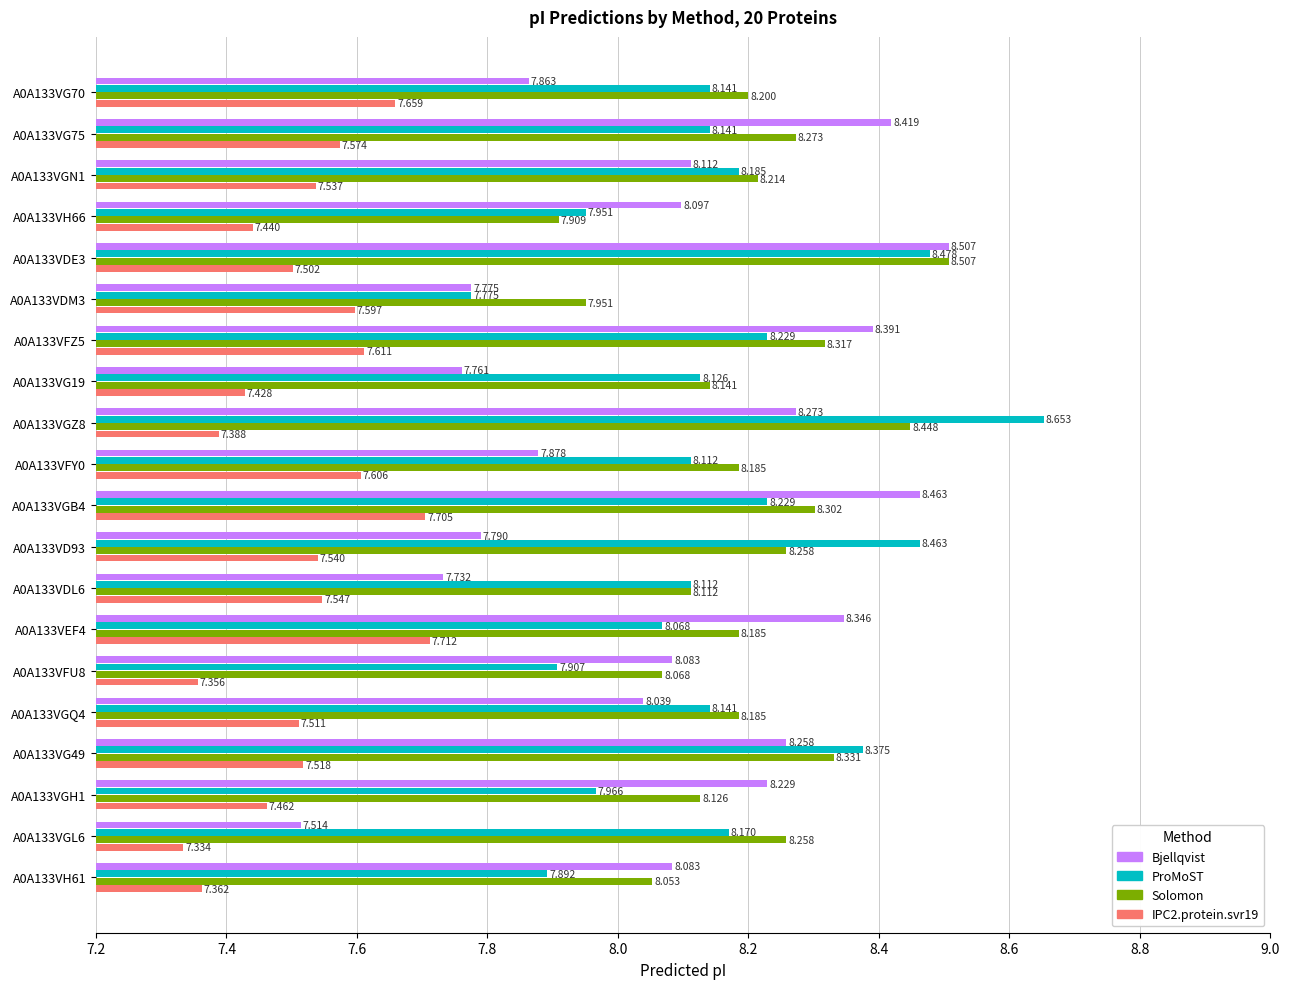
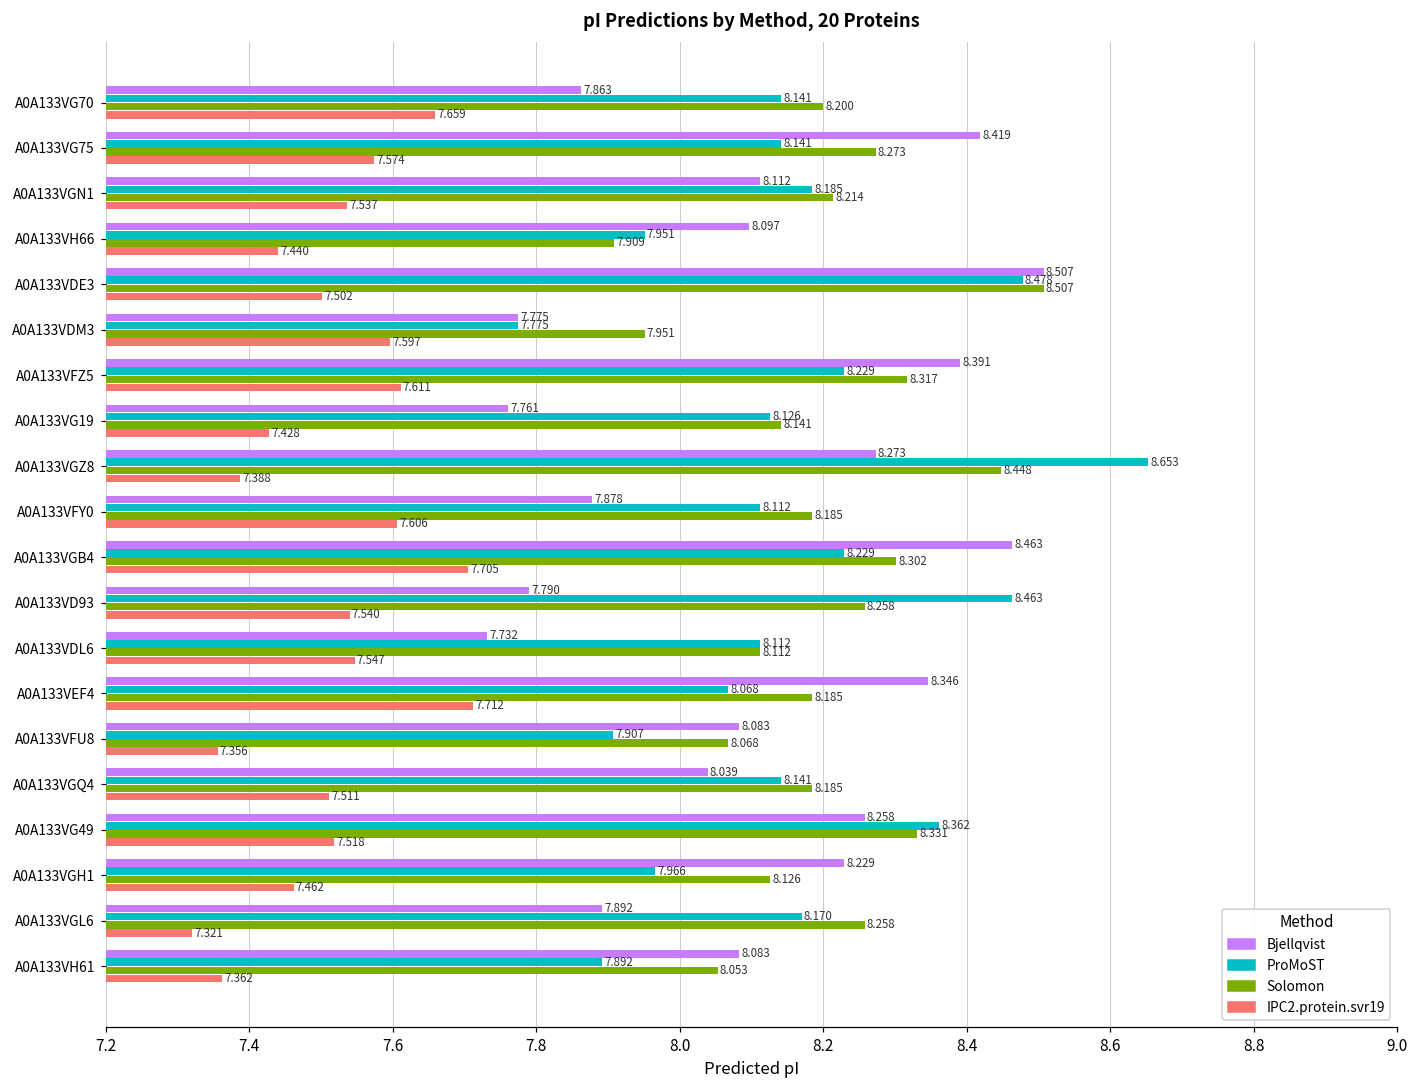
  {
    "Bjellqvist": {
      "A0A133VG70": 7.863,
      "A0A133VG75": 8.419,
      "A0A133VGN1": 8.112,
      "A0A133VH66": 8.097,
      "A0A133VDE3": 8.507,
      "A0A133VFZ5": 8.391,
      "A0A133VG19": 7.761,
      "A0A133VGZ8": 8.273,
      "A0A133VFY0": 7.878,
      "A0A133VGB4": 8.463,
      "A0A133VD93": 7.790,
      "A0A133VDL6": 7.732,
      "A0A133VEF4": 8.346,
      "A0A133VFU8": 8.083,
      "A0A133VGQ4": 8.039,
      "A0A133VG49": 8.258,
      "A0A133VGH1": 8.229,
-     "A0A133VGL6": 7.514,
+     "A0A133VGL6": 7.892,
      "A0A133VH61": 8.083
    },
    "ProMoST": {
      "A0A133VG70": 8.141,
      "A0A133VG75": 8.141,
      "A0A133VGN1": 8.185,
      "A0A133VH66": 7.951,
      "A0A133VDE3": 8.478,
      "A0A133VFZ5": 8.229,
      "A0A133VGZ8": 8.653,
      "A0A133VFY0": 8.112,
      "A0A133VGB4": 8.229,
      "A0A133VD93": 8.463,
      "A0A133VEF4": 8.068,
      "A0A133VFU8": 7.907,
      "A0A133VGQ4": 8.141,
-     "A0A133VG49": 8.375,
+     "A0A133VG49": 8.362,
      "A0A133VGH1": 7.966,
      "A0A133VGL6": 8.170,
      "A0A133VH61": 7.892
    },
    "Solomon": {
      "A0A133VG70": 8.200,
      "A0A133VG75": 8.273,
      "A0A133VGN1": 8.214,
      "A0A133VH66": 7.909,
      "A0A133VDE3": 8.507,
      "A0A133VDM3": 7.951,
      "A0A133VFZ5": 8.317,
      "A0A133VGZ8": 8.448,
      "A0A133VFY0": 8.185,
      "A0A133VGB4": 8.302,
      "A0A133VD93": 8.258,
      "A0A133VEF4": 8.185,
      "A0A133VFU8": 8.068,
      "A0A133VGQ4": 8.185,
      "A0A133VG49": 8.331,
      "A0A133VGH1": 8.126,
      "A0A133VGL6": 8.258,
      "A0A133VH61": 8.053
    },
    "IPC2.protein.svr19": {
      "A0A133VG70": 7.659,
      "A0A133VG75": 7.574,
      "A0A133VGN1": 7.537,
      "A0A133VH66": 7.440,
      "A0A133VDE3": 7.502,
      "A0A133VDM3": 7.597,
      "A0A133VFZ5": 7.611,
      "A0A133VG19": 7.428,
      "A0A133VGZ8": 7.388,
      "A0A133VFY0": 7.606,
      "A0A133VGB4": 7.705,
      "A0A133VD93": 7.540,
      "A0A133VDL6": 7.547,
      "A0A133VEF4": 7.712,
      "A0A133VFU8": 7.356,
      "A0A133VGQ4": 7.511,
      "A0A133VG49": 7.518,
      "A0A133VGH1": 7.462,
-     "A0A133VGL6": 7.334,
+     "A0A133VGL6": 7.321,
      "A0A133VH61": 7.362
    }
  }
